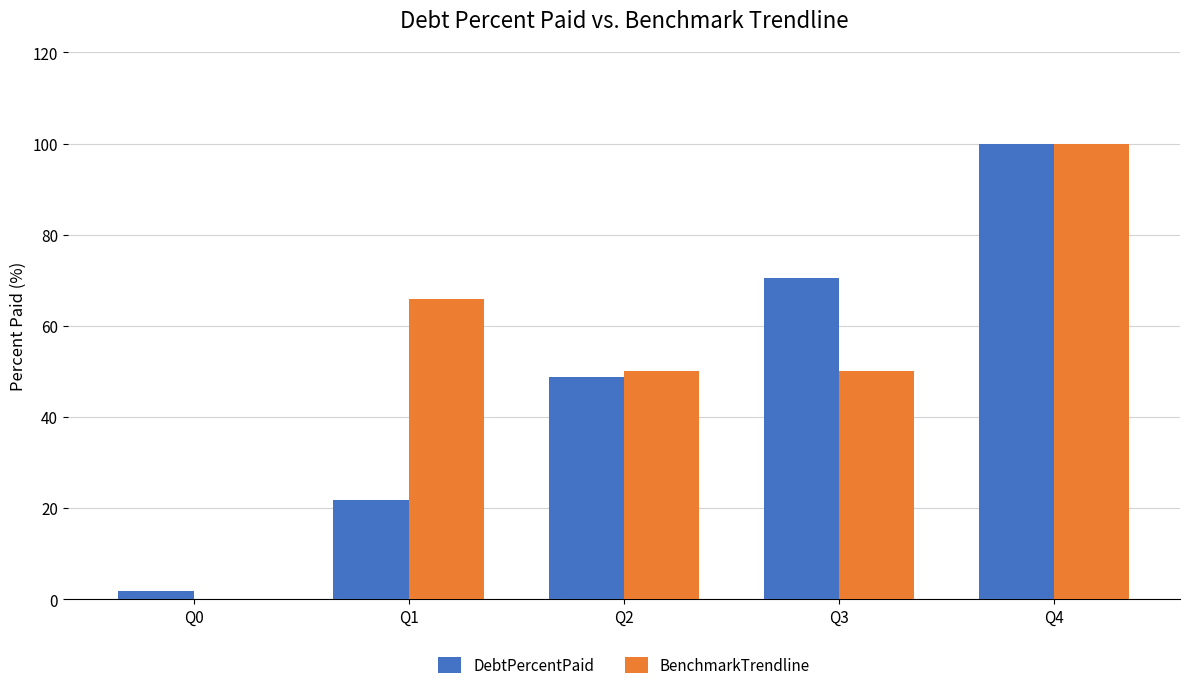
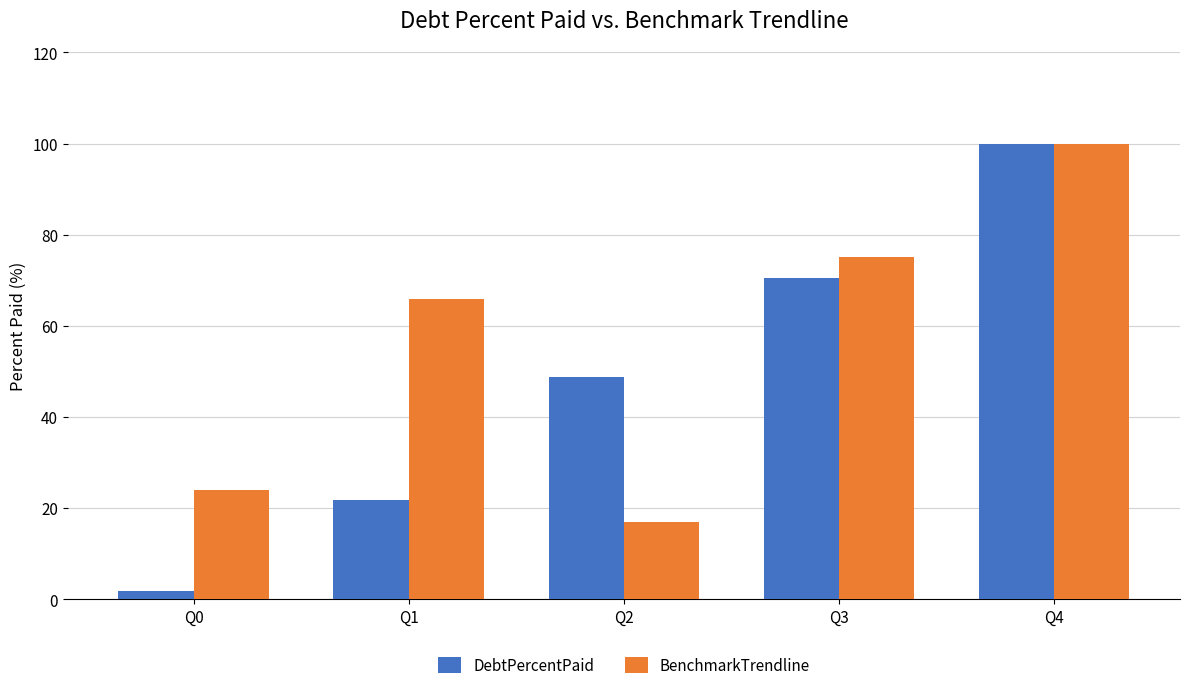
  {
    "DebtPercentPaid": {
      "Q0": 2,
      "Q1": 22,
      "Q2": 49,
      "Q3": 70,
      "Q4": 100
    },
    "BenchmarkTrendline": {
-     "Q0": 0,
+     "Q0": 24,
      "Q1": 66,
-     "Q2": 50,
-     "Q3": 50,
+     "Q2": 17,
+     "Q3": 75,
      "Q4": 100
    }
  }
